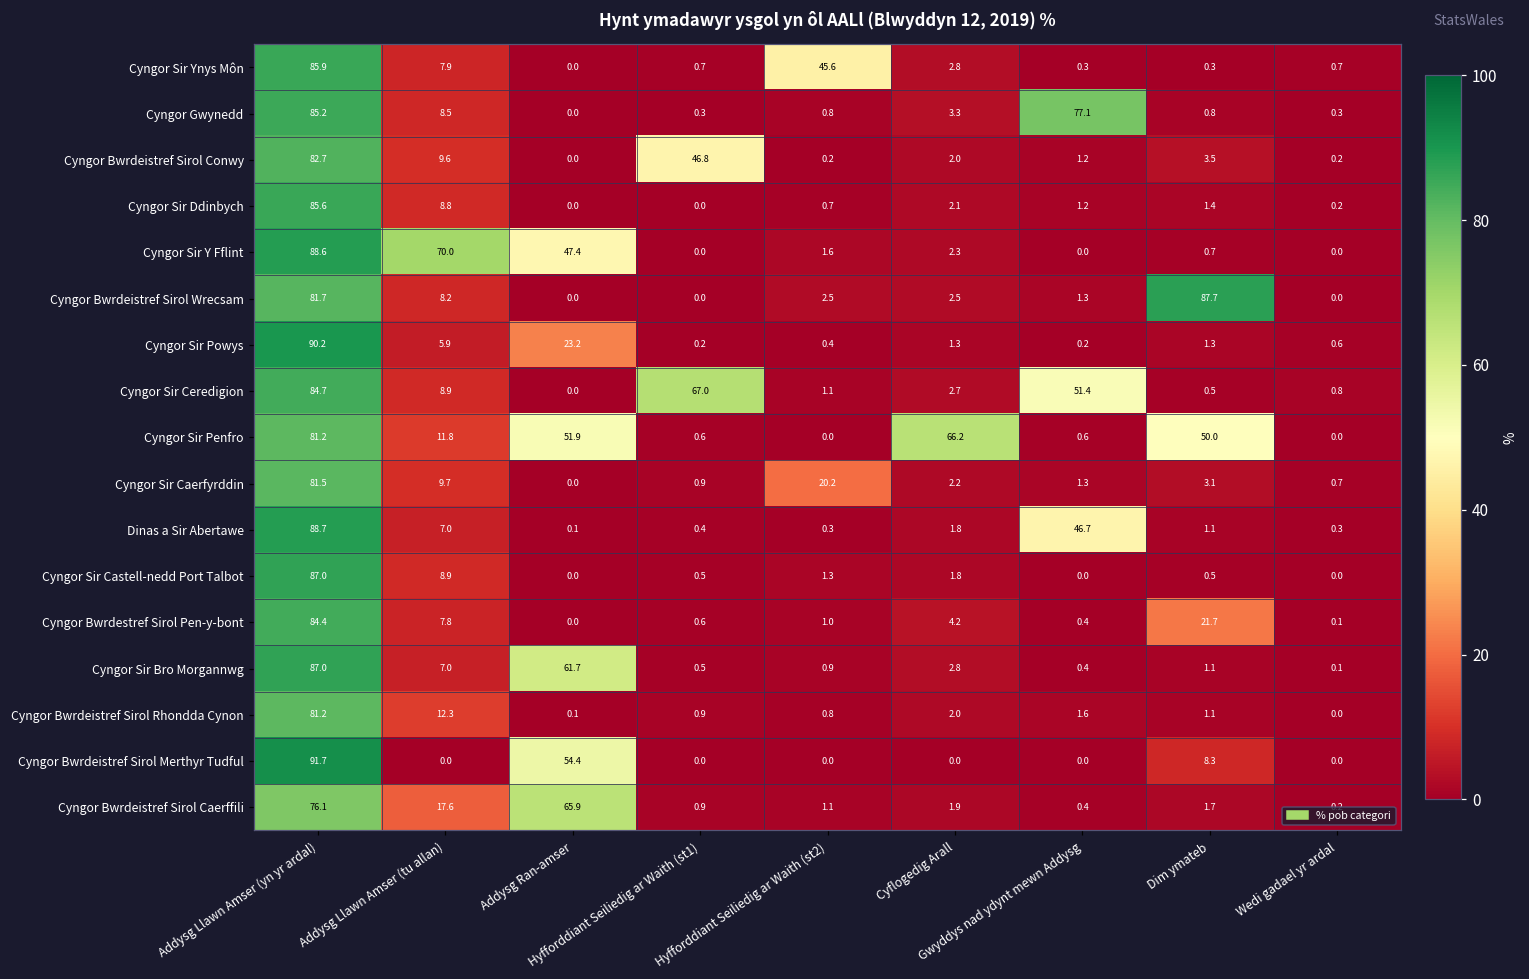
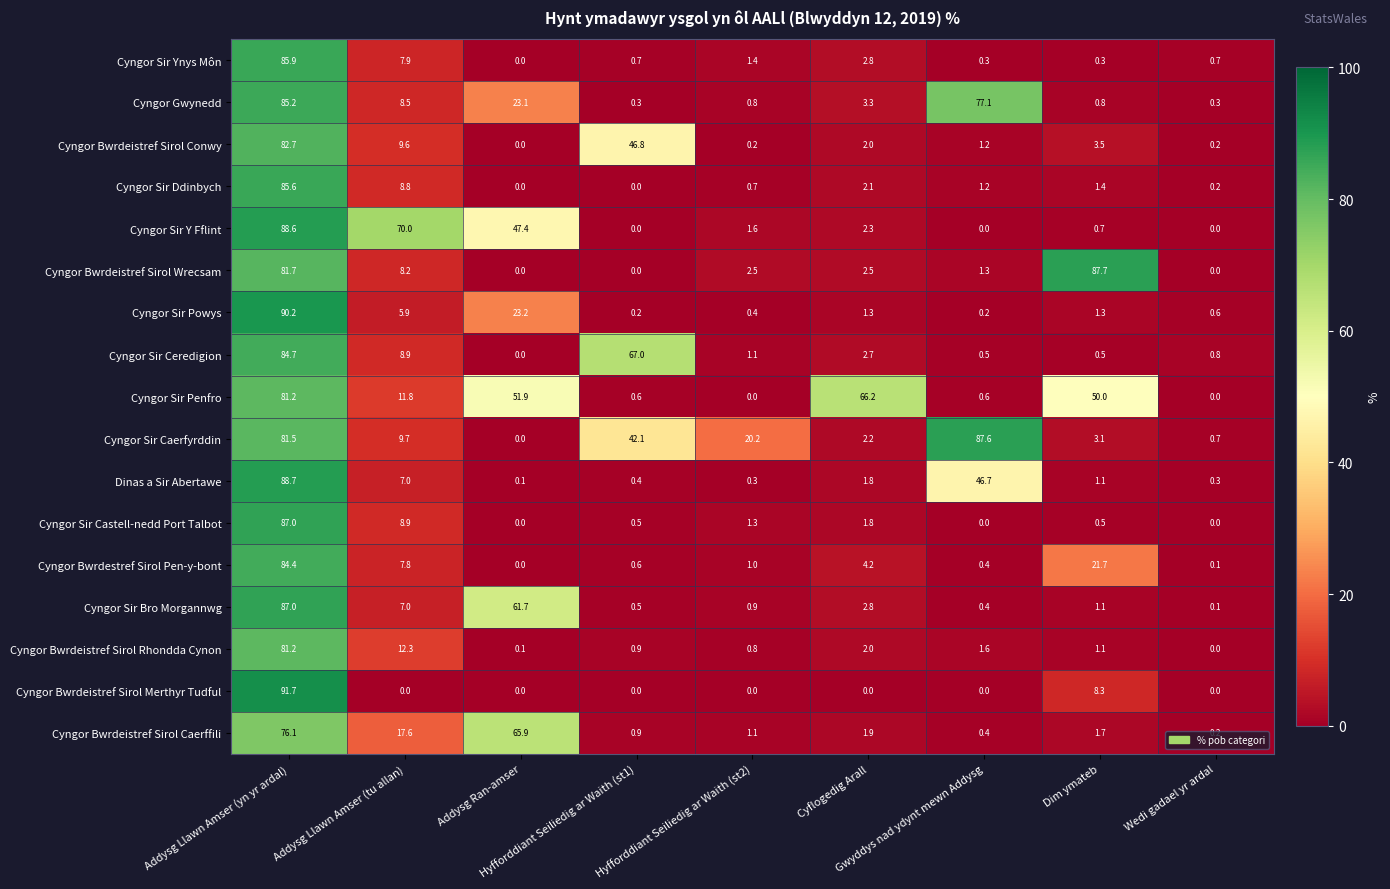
  {
    "Cyngor Sir Ynys Môn": {
      "Addysg Llawn Amser (yn yr ardal)": 85.9,
      "Addysg Llawn Amser (tu allan)": 7.9,
      "Addysg Ran-amser": 0.0,
      "Hyfforddiant Seiliedig ar Waith (st1)": 0.7,
-     "Hyfforddiant Seiliedig ar Waith (st2)": 45.6,
+     "Hyfforddiant Seiliedig ar Waith (st2)": 1.4,
      "Cyflogedig Arall": 2.8,
      "Gwyddys nad ydynt mewn Addysg": 0.3,
      "Dim ymateb": 0.3,
      "Wedi gadael yr ardal": 0.7
    },
    "Cyngor Gwynedd": {
      "Addysg Llawn Amser (yn yr ardal)": 85.2,
      "Addysg Llawn Amser (tu allan)": 8.5,
-     "Addysg Ran-amser": 0.0,
+     "Addysg Ran-amser": 23.1,
      "Hyfforddiant Seiliedig ar Waith (st1)": 0.3,
      "Hyfforddiant Seiliedig ar Waith (st2)": 0.8,
      "Cyflogedig Arall": 3.3,
      "Gwyddys nad ydynt mewn Addysg": 77.1,
      "Dim ymateb": 0.8,
      "Wedi gadael yr ardal": 0.3
    },
    "Cyngor Bwrdeistref Sirol Conwy": {
      "Addysg Llawn Amser (yn yr ardal)": 82.7,
      "Addysg Llawn Amser (tu allan)": 9.6,
      "Addysg Ran-amser": 0.0,
      "Hyfforddiant Seiliedig ar Waith (st1)": 46.8,
      "Hyfforddiant Seiliedig ar Waith (st2)": 0.2,
      "Cyflogedig Arall": 2.0,
      "Gwyddys nad ydynt mewn Addysg": 1.2,
      "Dim ymateb": 3.5,
      "Wedi gadael yr ardal": 0.2
    },
    "Cyngor Sir Ddinbych": {
      "Addysg Llawn Amser (yn yr ardal)": 85.6,
      "Addysg Llawn Amser (tu allan)": 8.8,
      "Addysg Ran-amser": 0.0,
      "Hyfforddiant Seiliedig ar Waith (st1)": 0.0,
      "Hyfforddiant Seiliedig ar Waith (st2)": 0.7,
      "Cyflogedig Arall": 2.1,
      "Gwyddys nad ydynt mewn Addysg": 1.2,
      "Dim ymateb": 1.4,
      "Wedi gadael yr ardal": 0.2
    },
    "Cyngor Sir Y Fflint": {
      "Addysg Llawn Amser (yn yr ardal)": 88.6,
      "Addysg Llawn Amser (tu allan)": 70.0,
      "Addysg Ran-amser": 47.4,
      "Hyfforddiant Seiliedig ar Waith (st1)": 0.0,
      "Hyfforddiant Seiliedig ar Waith (st2)": 1.6,
      "Cyflogedig Arall": 2.3,
      "Gwyddys nad ydynt mewn Addysg": 0.0,
      "Dim ymateb": 0.7,
      "Wedi gadael yr ardal": 0.0
    },
    "Cyngor Bwrdeistref Sirol Wrecsam": {
      "Addysg Llawn Amser (yn yr ardal)": 81.7,
      "Addysg Llawn Amser (tu allan)": 8.2,
      "Addysg Ran-amser": 0.0,
      "Hyfforddiant Seiliedig ar Waith (st1)": 0.0,
      "Hyfforddiant Seiliedig ar Waith (st2)": 2.5,
      "Cyflogedig Arall": 2.5,
      "Gwyddys nad ydynt mewn Addysg": 1.3,
      "Dim ymateb": 87.7,
      "Wedi gadael yr ardal": 0.0
    },
    "Cyngor Sir Powys": {
      "Addysg Llawn Amser (yn yr ardal)": 90.2,
      "Addysg Llawn Amser (tu allan)": 5.9,
      "Addysg Ran-amser": 23.2,
      "Hyfforddiant Seiliedig ar Waith (st1)": 0.2,
      "Hyfforddiant Seiliedig ar Waith (st2)": 0.4,
      "Cyflogedig Arall": 1.3,
      "Gwyddys nad ydynt mewn Addysg": 0.2,
      "Dim ymateb": 1.3,
      "Wedi gadael yr ardal": 0.6
    },
    "Cyngor Sir Ceredigion": {
      "Addysg Llawn Amser (yn yr ardal)": 84.7,
      "Addysg Llawn Amser (tu allan)": 8.9,
      "Addysg Ran-amser": 0.0,
      "Hyfforddiant Seiliedig ar Waith (st1)": 67.0,
      "Hyfforddiant Seiliedig ar Waith (st2)": 1.1,
      "Cyflogedig Arall": 2.7,
-     "Gwyddys nad ydynt mewn Addysg": 51.4,
+     "Gwyddys nad ydynt mewn Addysg": 0.5,
      "Dim ymateb": 0.5,
      "Wedi gadael yr ardal": 0.8
    },
    "Cyngor Sir Penfro": {
      "Addysg Llawn Amser (yn yr ardal)": 81.2,
      "Addysg Llawn Amser (tu allan)": 11.8,
      "Addysg Ran-amser": 51.9,
      "Hyfforddiant Seiliedig ar Waith (st1)": 0.6,
      "Hyfforddiant Seiliedig ar Waith (st2)": 0.0,
      "Cyflogedig Arall": 66.2,
      "Gwyddys nad ydynt mewn Addysg": 0.6,
      "Dim ymateb": 50.0,
      "Wedi gadael yr ardal": 0.0
    },
    "Cyngor Sir Caerfyrddin": {
      "Addysg Llawn Amser (yn yr ardal)": 81.5,
      "Addysg Llawn Amser (tu allan)": 9.7,
      "Addysg Ran-amser": 0.0,
-     "Hyfforddiant Seiliedig ar Waith (st1)": 0.9,
+     "Hyfforddiant Seiliedig ar Waith (st1)": 42.1,
      "Hyfforddiant Seiliedig ar Waith (st2)": 20.2,
      "Cyflogedig Arall": 2.2,
-     "Gwyddys nad ydynt mewn Addysg": 1.3,
+     "Gwyddys nad ydynt mewn Addysg": 87.6,
      "Dim ymateb": 3.1,
      "Wedi gadael yr ardal": 0.7
    },
    "Dinas a Sir Abertawe": {
      "Addysg Llawn Amser (yn yr ardal)": 88.7,
      "Addysg Llawn Amser (tu allan)": 7.0,
      "Addysg Ran-amser": 0.1,
      "Hyfforddiant Seiliedig ar Waith (st1)": 0.4,
      "Hyfforddiant Seiliedig ar Waith (st2)": 0.3,
      "Cyflogedig Arall": 1.8,
      "Gwyddys nad ydynt mewn Addysg": 46.7,
      "Dim ymateb": 1.1,
      "Wedi gadael yr ardal": 0.3
    },
    "Cyngor Sir Castell-nedd Port Talbot": {
      "Addysg Llawn Amser (yn yr ardal)": 87.0,
      "Addysg Llawn Amser (tu allan)": 8.9,
      "Addysg Ran-amser": 0.0,
      "Hyfforddiant Seiliedig ar Waith (st1)": 0.5,
      "Hyfforddiant Seiliedig ar Waith (st2)": 1.3,
      "Cyflogedig Arall": 1.8,
      "Gwyddys nad ydynt mewn Addysg": 0.0,
      "Dim ymateb": 0.5,
      "Wedi gadael yr ardal": 0.0
    },
    "Cyngor Bwrdestref Sirol Pen-y-bont": {
      "Addysg Llawn Amser (yn yr ardal)": 84.4,
      "Addysg Llawn Amser (tu allan)": 7.8,
      "Addysg Ran-amser": 0.0,
      "Hyfforddiant Seiliedig ar Waith (st1)": 0.6,
      "Hyfforddiant Seiliedig ar Waith (st2)": 1.0,
      "Cyflogedig Arall": 4.2,
      "Gwyddys nad ydynt mewn Addysg": 0.4,
      "Dim ymateb": 21.7,
      "Wedi gadael yr ardal": 0.1
    },
    "Cyngor Sir Bro Morgannwg": {
      "Addysg Llawn Amser (yn yr ardal)": 87.0,
      "Addysg Llawn Amser (tu allan)": 7.0,
      "Addysg Ran-amser": 61.7,
      "Hyfforddiant Seiliedig ar Waith (st1)": 0.5,
      "Hyfforddiant Seiliedig ar Waith (st2)": 0.9,
      "Cyflogedig Arall": 2.8,
      "Gwyddys nad ydynt mewn Addysg": 0.4,
      "Dim ymateb": 1.1,
      "Wedi gadael yr ardal": 0.1
    },
    "Cyngor Bwrdeistref Sirol Rhondda Cynon": {
      "Addysg Llawn Amser (yn yr ardal)": 81.2,
      "Addysg Llawn Amser (tu allan)": 12.3,
      "Addysg Ran-amser": 0.1,
      "Hyfforddiant Seiliedig ar Waith (st1)": 0.9,
      "Hyfforddiant Seiliedig ar Waith (st2)": 0.8,
      "Cyflogedig Arall": 2.0,
      "Gwyddys nad ydynt mewn Addysg": 1.6,
      "Dim ymateb": 1.1,
      "Wedi gadael yr ardal": 0.0
    },
    "Cyngor Bwrdeistref Sirol Merthyr Tudful": {
      "Addysg Llawn Amser (yn yr ardal)": 91.7,
      "Addysg Llawn Amser (tu allan)": 0.0,
-     "Addysg Ran-amser": 54.4,
+     "Addysg Ran-amser": 0.0,
      "Hyfforddiant Seiliedig ar Waith (st1)": 0.0,
      "Hyfforddiant Seiliedig ar Waith (st2)": 0.0,
      "Cyflogedig Arall": 0.0,
      "Gwyddys nad ydynt mewn Addysg": 0.0,
      "Dim ymateb": 8.3,
      "Wedi gadael yr ardal": 0.0
    },
    "Cyngor Bwrdeistref Sirol Caerffili": {
      "Addysg Llawn Amser (yn yr ardal)": 76.1,
      "Addysg Llawn Amser (tu allan)": 17.6,
      "Addysg Ran-amser": 65.9,
      "Hyfforddiant Seiliedig ar Waith (st1)": 0.9,
      "Hyfforddiant Seiliedig ar Waith (st2)": 1.1,
      "Cyflogedig Arall": 1.9,
      "Gwyddys nad ydynt mewn Addysg": 0.4,
      "Dim ymateb": 1.7
    }
  }
